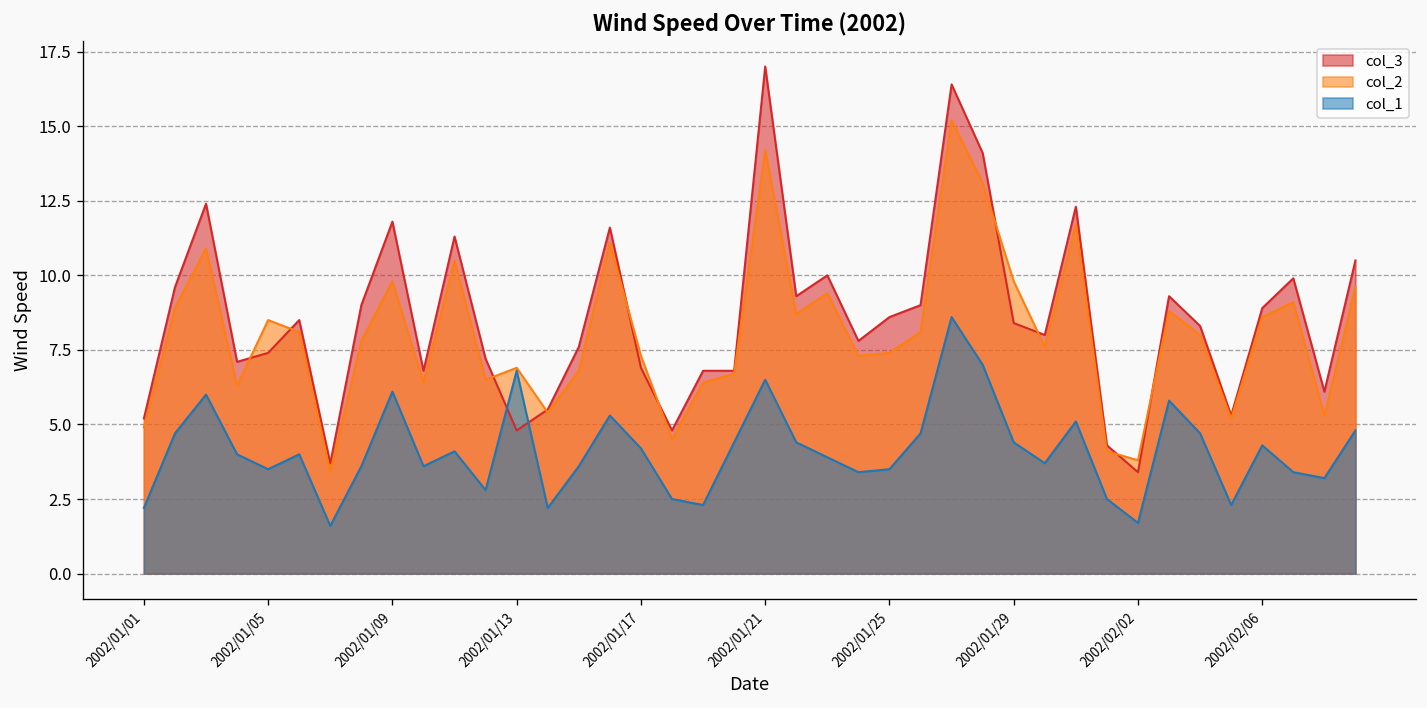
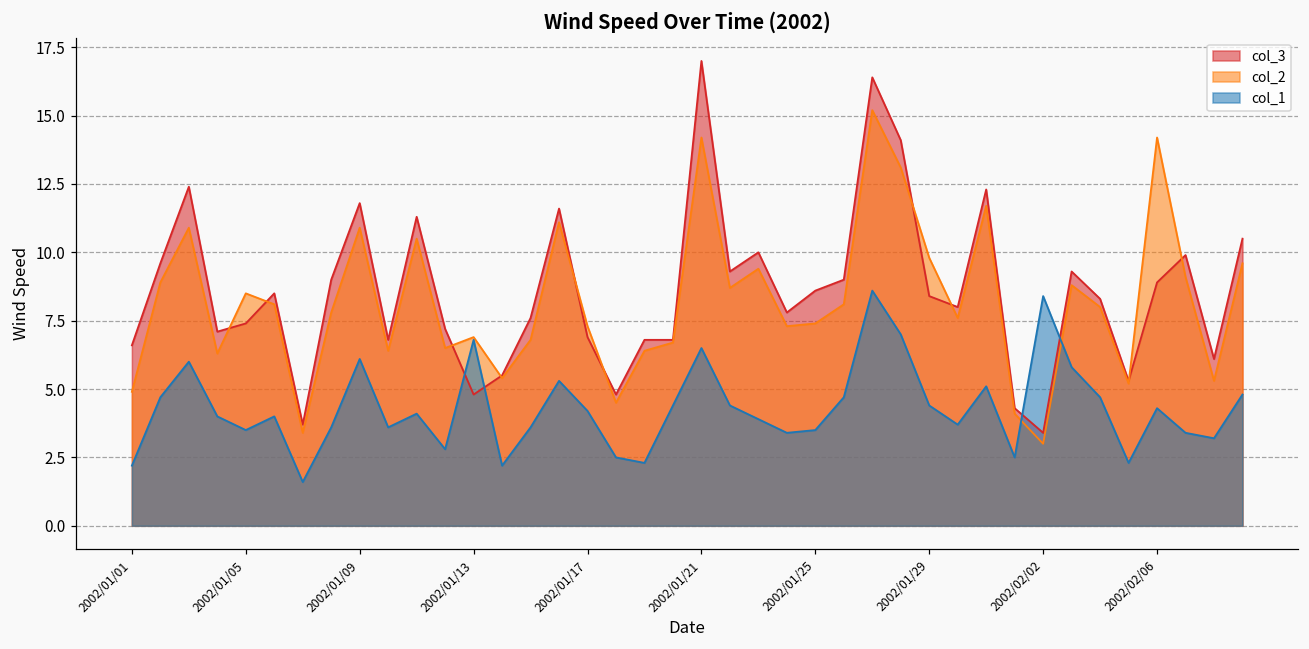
  {
    "col_3": {
-     "2002/01/01": 5.2,
+     "2002/01/01": 6.6,
      "2002/01/05": 7.4,
      "2002/01/09": 11.8,
      "2002/01/13": 4.8,
      "2002/01/17": 6.9,
      "2002/01/21": 17.0,
      "2002/01/25": 8.6,
      "2002/01/29": 8.4,
      "2002/02/02": 3.4,
      "2002/02/06": 8.9
    },
    "col_2": {
      "2002/01/01": 4.9,
      "2002/01/05": 8.5,
-     "2002/01/09": 9.8,
+     "2002/01/09": 10.9,
      "2002/01/17": 7.3,
      "2002/01/21": 14.2,
      "2002/01/25": 7.4,
      "2002/01/29": 9.8,
-     "2002/02/02": 3.8,
-     "2002/02/06": 8.6
+     "2002/02/02": 3.0,
+     "2002/02/06": 14.2
    },
    "col_1": {
      "2002/01/01": 2.2,
      "2002/01/05": 3.5,
      "2002/01/09": 6.1,
      "2002/01/17": 4.2,
      "2002/01/21": 6.5,
      "2002/01/25": 3.5,
      "2002/01/29": 4.4,
-     "2002/02/02": 1.7,
+     "2002/02/02": 8.4,
      "2002/02/06": 4.3
    }
  }
